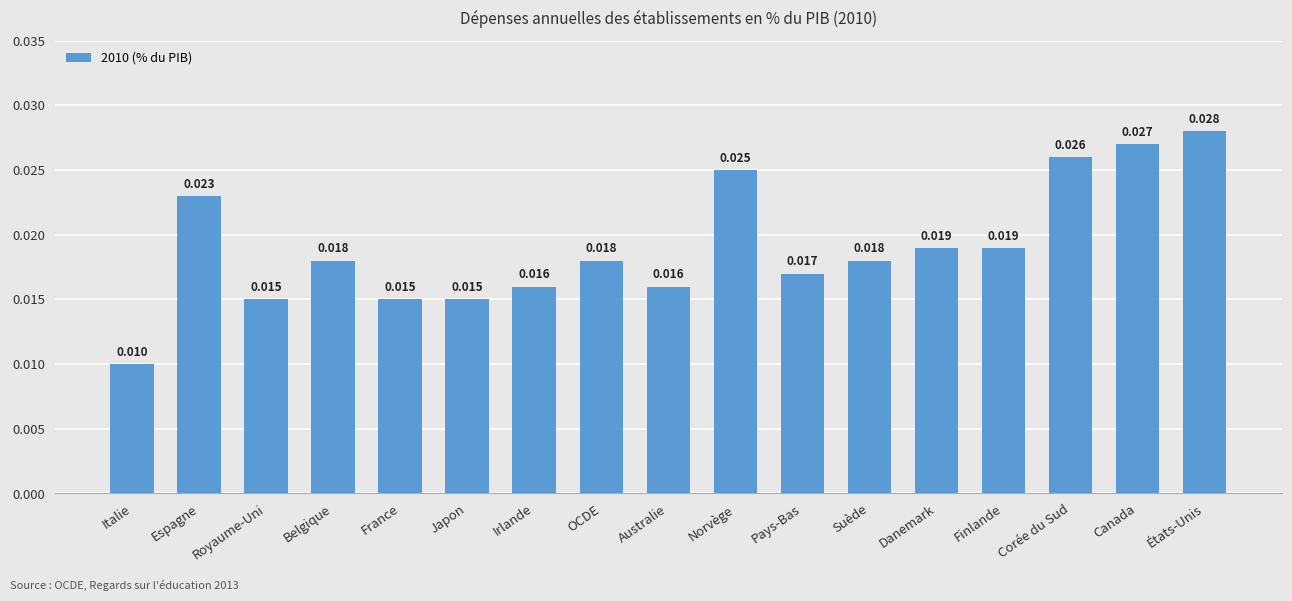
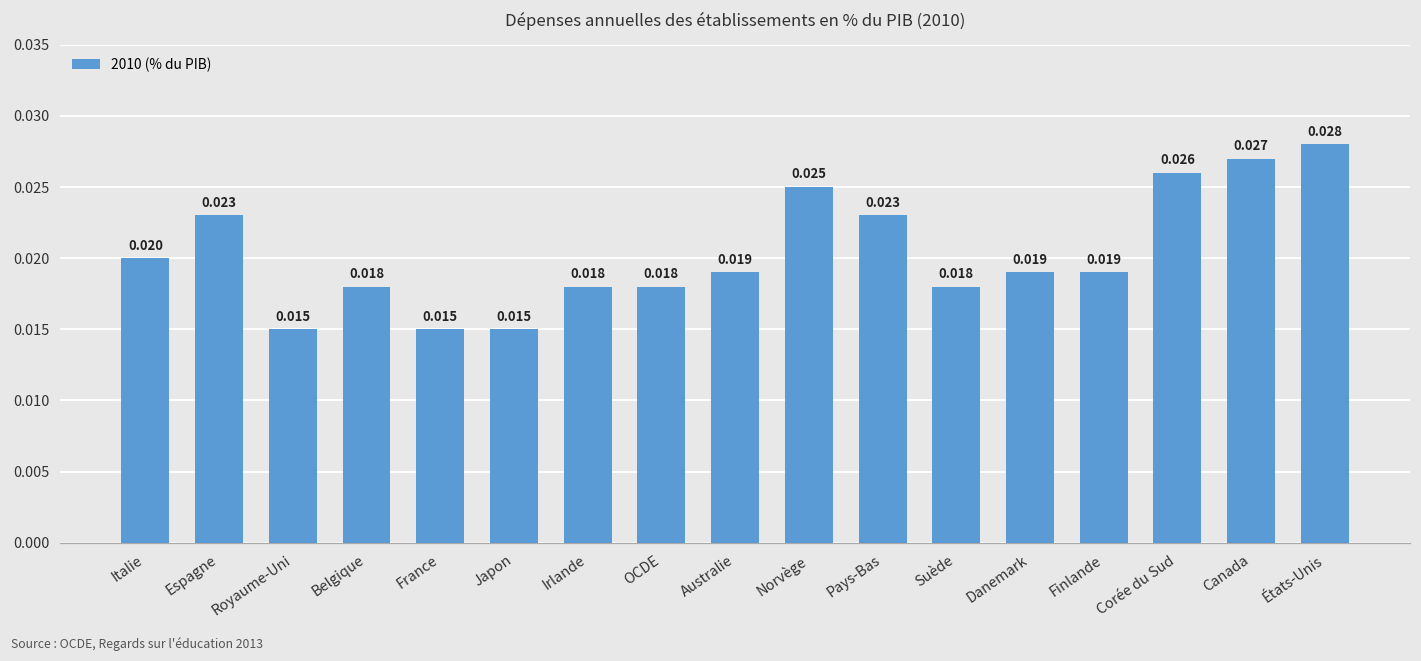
  {
-   "Italie": 0.010,
+   "Italie": 0.020,
    "Espagne": 0.023,
    "Royaume-Uni": 0.015,
    "Belgique": 0.018,
    "France": 0.015,
    "Japon": 0.015,
-   "Irlande": 0.016,
+   "Irlande": 0.018,
    "OCDE": 0.018,
-   "Australie": 0.016,
+   "Australie": 0.019,
    "Norvège": 0.025,
-   "Pays-Bas": 0.017,
+   "Pays-Bas": 0.023,
    "Suède": 0.018,
    "Danemark": 0.019,
    "Finlande": 0.019,
    "Corée du Sud": 0.026,
    "Canada": 0.027,
    "États-Unis": 0.028
  }
